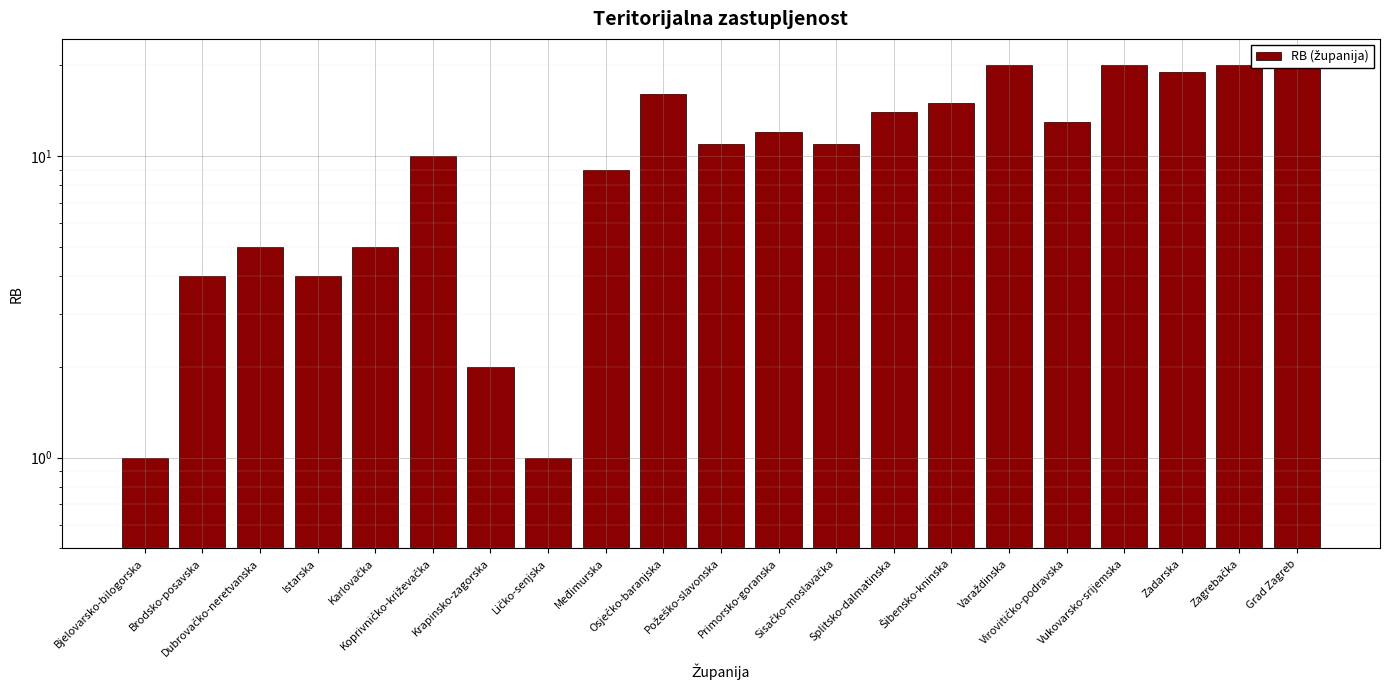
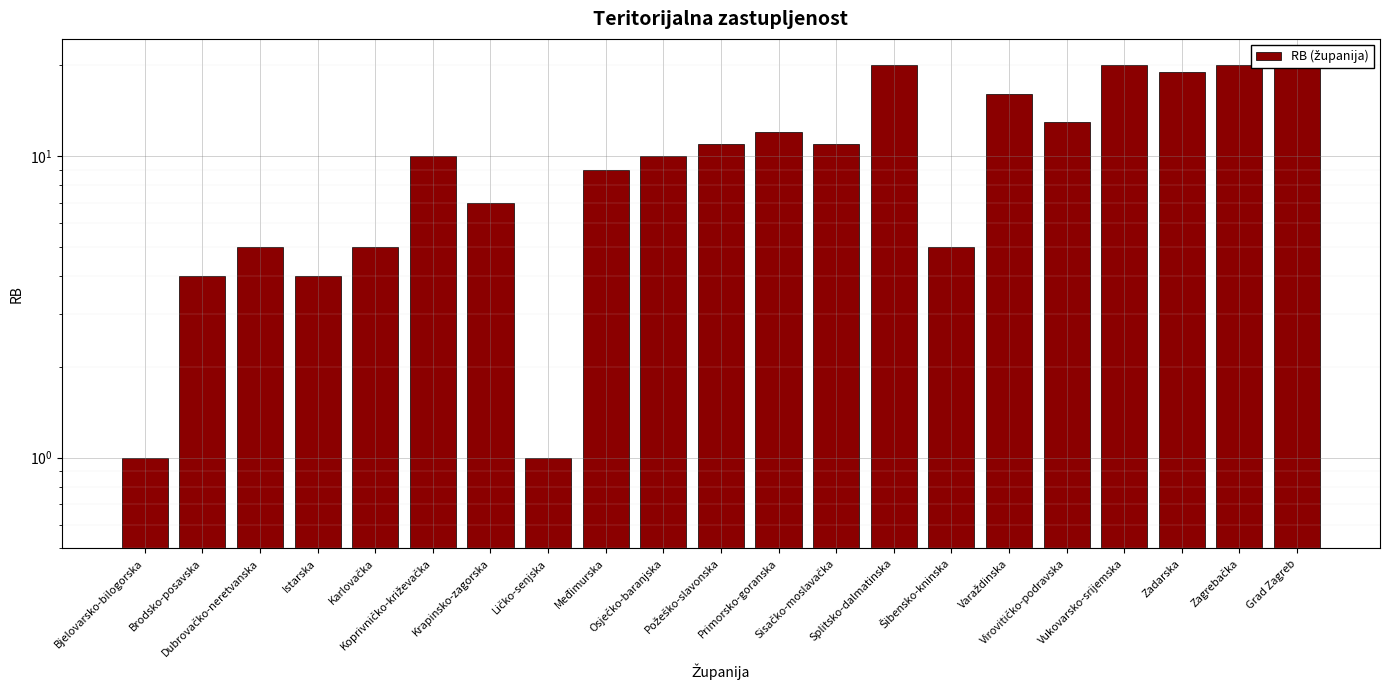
  {
    "Bjelovarsko-bilogorska": 1,
    "Brodsko-posavska": 4,
    "Dubrovačko-neretvanska": 5,
    "Istarska": 4,
    "Karlovačka": 5,
    "Koprivničko-križevačka": 10,
-   "Krapinsko-zagorska": 2,
+   "Krapinsko-zagorska": 7,
    "Ličko-senjska": 1,
    "Međimurska": 9,
-   "Osječko-baranjska": 16,
+   "Osječko-baranjska": 10,
    "Požeško-slavonska": 11,
    "Primorsko-goranska": 12,
    "Sisačko-moslavačka": 11,
-   "Splitsko-dalmatinska": 14,
-   "Šibensko-kninska": 15,
-   "Varaždinska": 20,
+   "Splitsko-dalmatinska": 20,
+   "Šibensko-kninska": 5,
+   "Varaždinska": 16,
    "Virovitičko-podravska": 13,
    "Vukovarsko-srijemska": 20,
    "Zadarska": 19,
    "Zagrebačka": 20
  }
